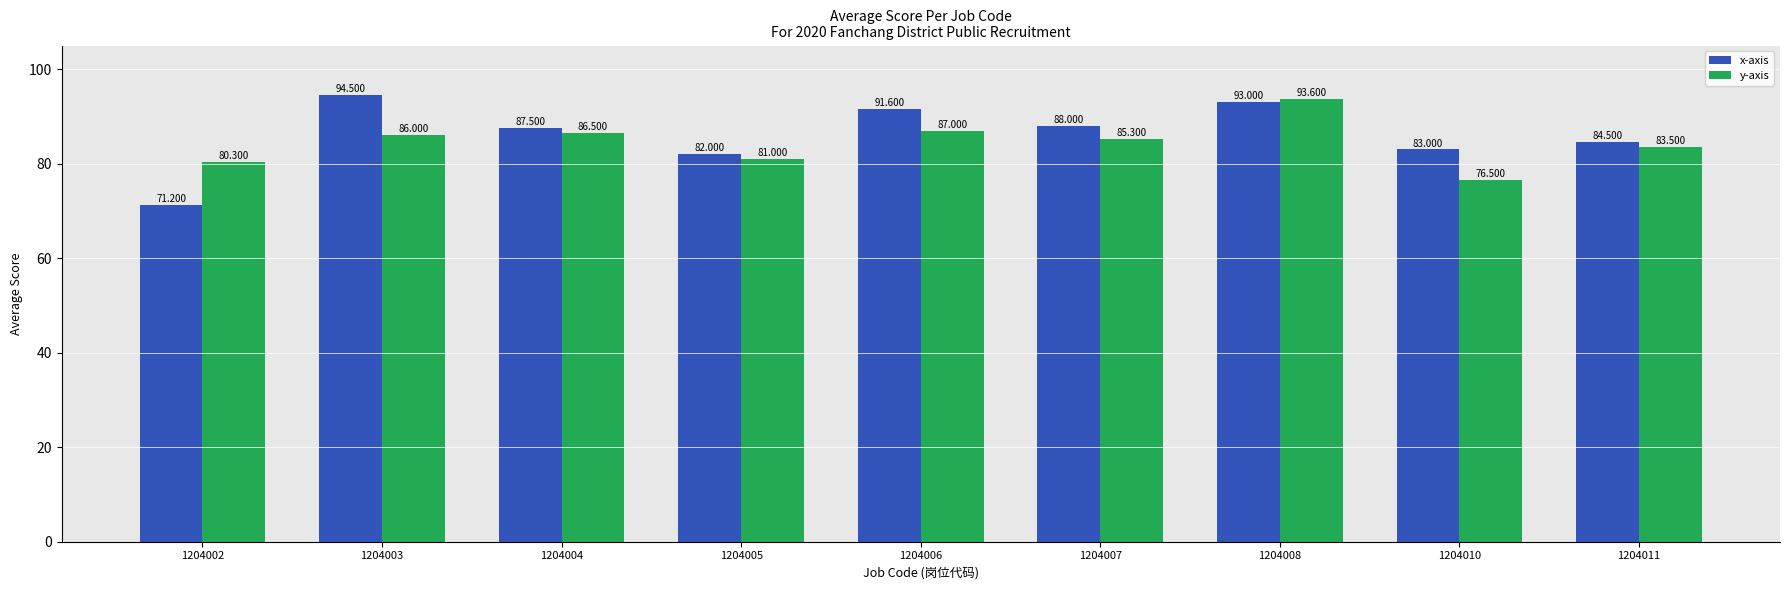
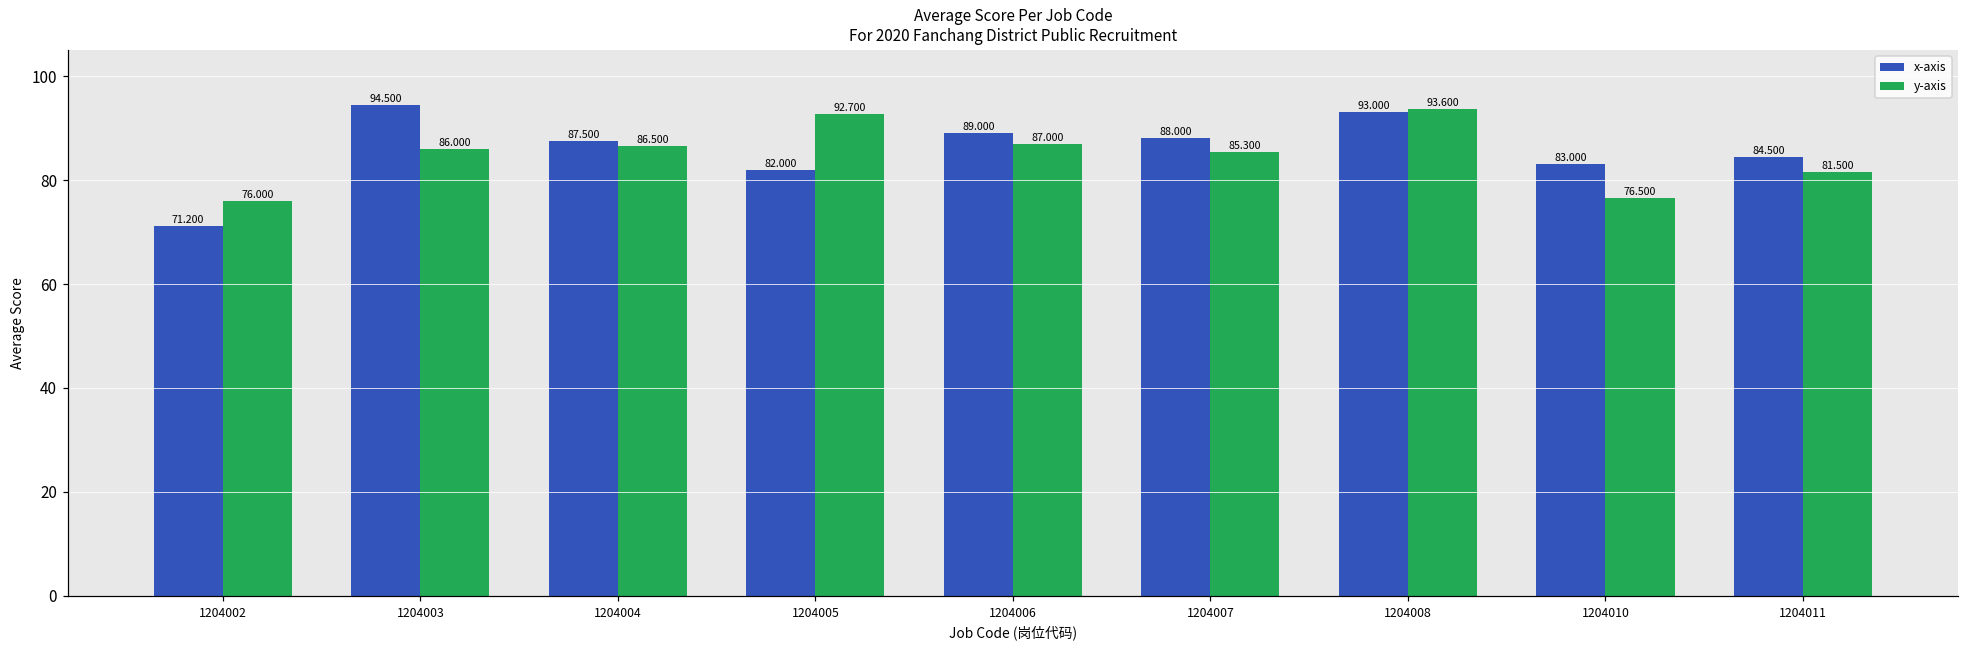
  {
    "x-axis": {
      "1204002": 71.200,
      "1204003": 94.500,
      "1204004": 87.500,
      "1204005": 82.000,
-     "1204006": 91.600,
+     "1204006": 89.000,
      "1204007": 88.000,
      "1204008": 93.000,
      "1204010": 83.000,
      "1204011": 84.500
    },
    "y-axis": {
-     "1204002": 80.300,
+     "1204002": 76.000,
      "1204003": 86.000,
      "1204004": 86.500,
-     "1204005": 81.000,
+     "1204005": 92.700,
      "1204006": 87.000,
      "1204007": 85.300,
      "1204008": 93.600,
      "1204010": 76.500,
-     "1204011": 83.500
+     "1204011": 81.500
    }
  }
